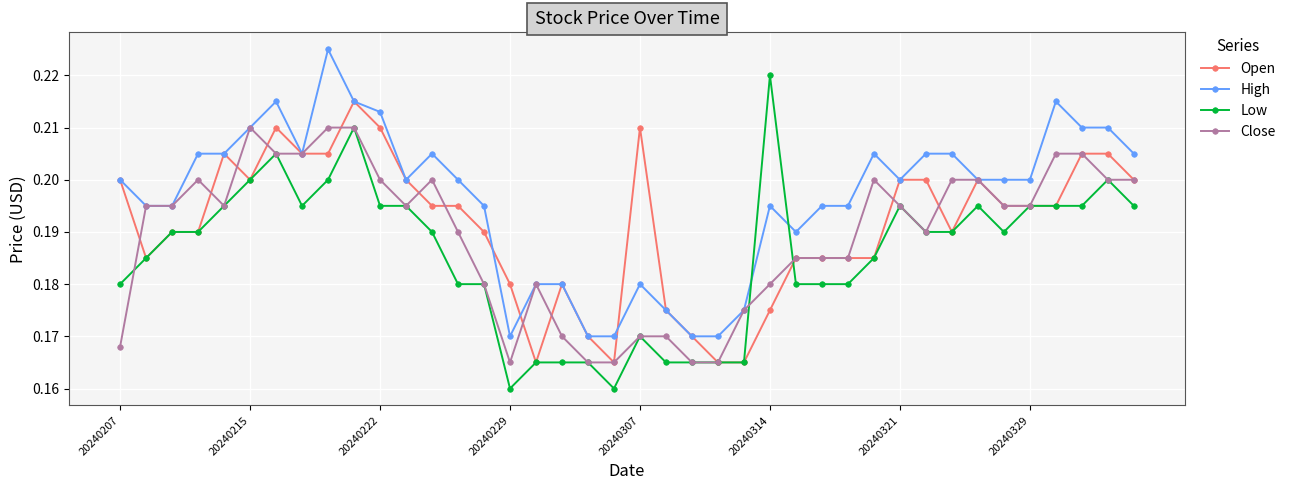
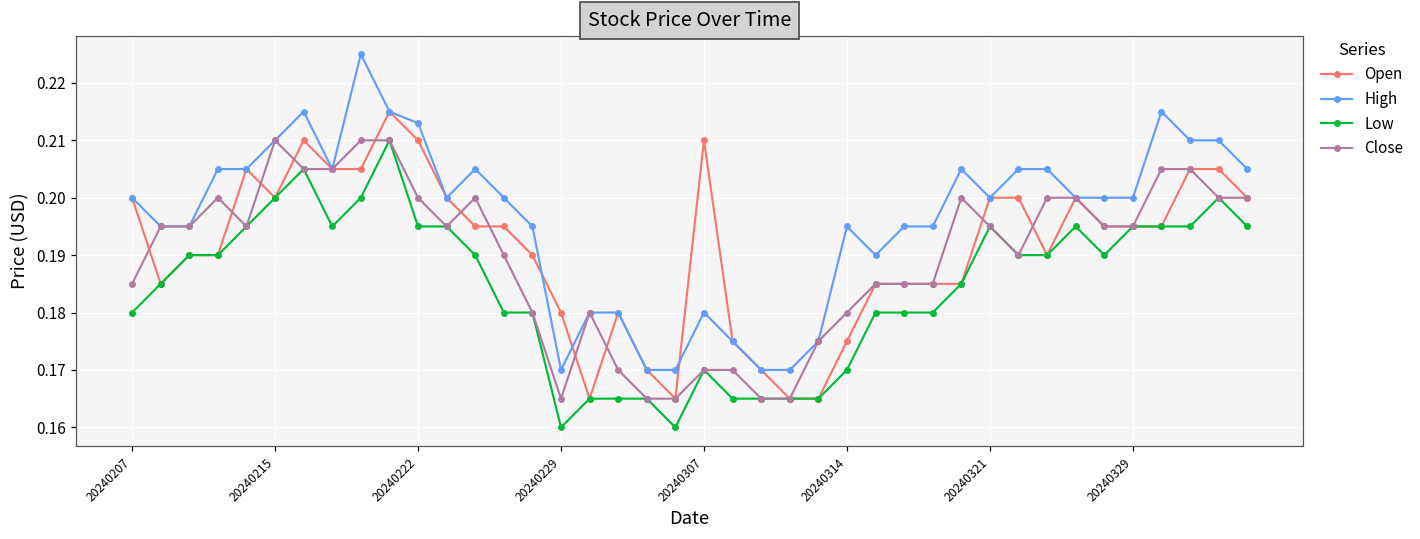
  {
    "Open": {
      "20240222": 0.210,
      "20240229": 0.180,
      "20240307": 0.210,
      "20240314": 0.175
    },
    "High": {
      "20240222": 0.213,
      "20240229": 0.170,
      "20240307": 0.180,
      "20240314": 0.195,
      "20240329": 0.200
    },
    "Low": {
      "20240207": 0.18,
      "20240222": 0.195,
      "20240229": 0.16,
-     "20240314": 0.22
+     "20240314": 0.17
    },
    "Close": {
-     "20240207": 0.168,
+     "20240207": 0.185,
      "20240222": 0.200,
      "20240229": 0.165,
      "20240314": 0.180
    }
  }
